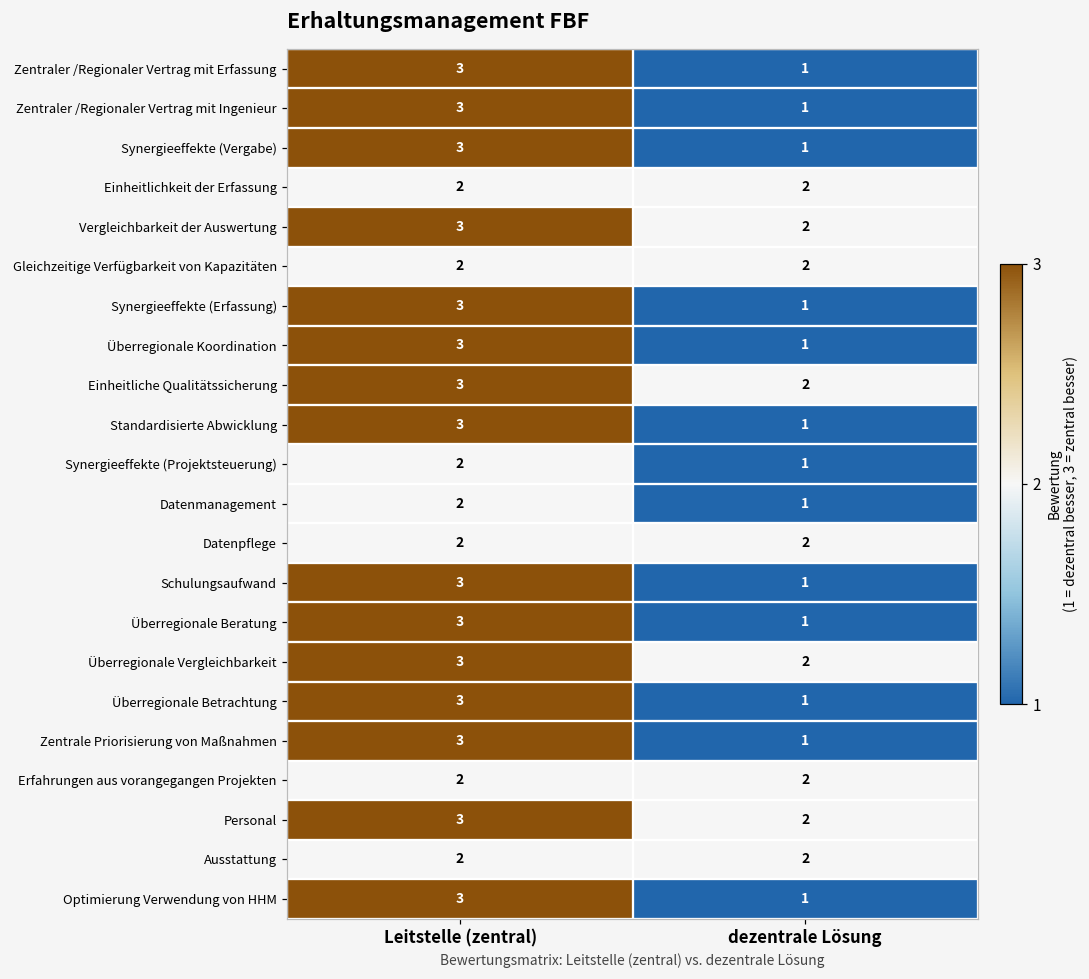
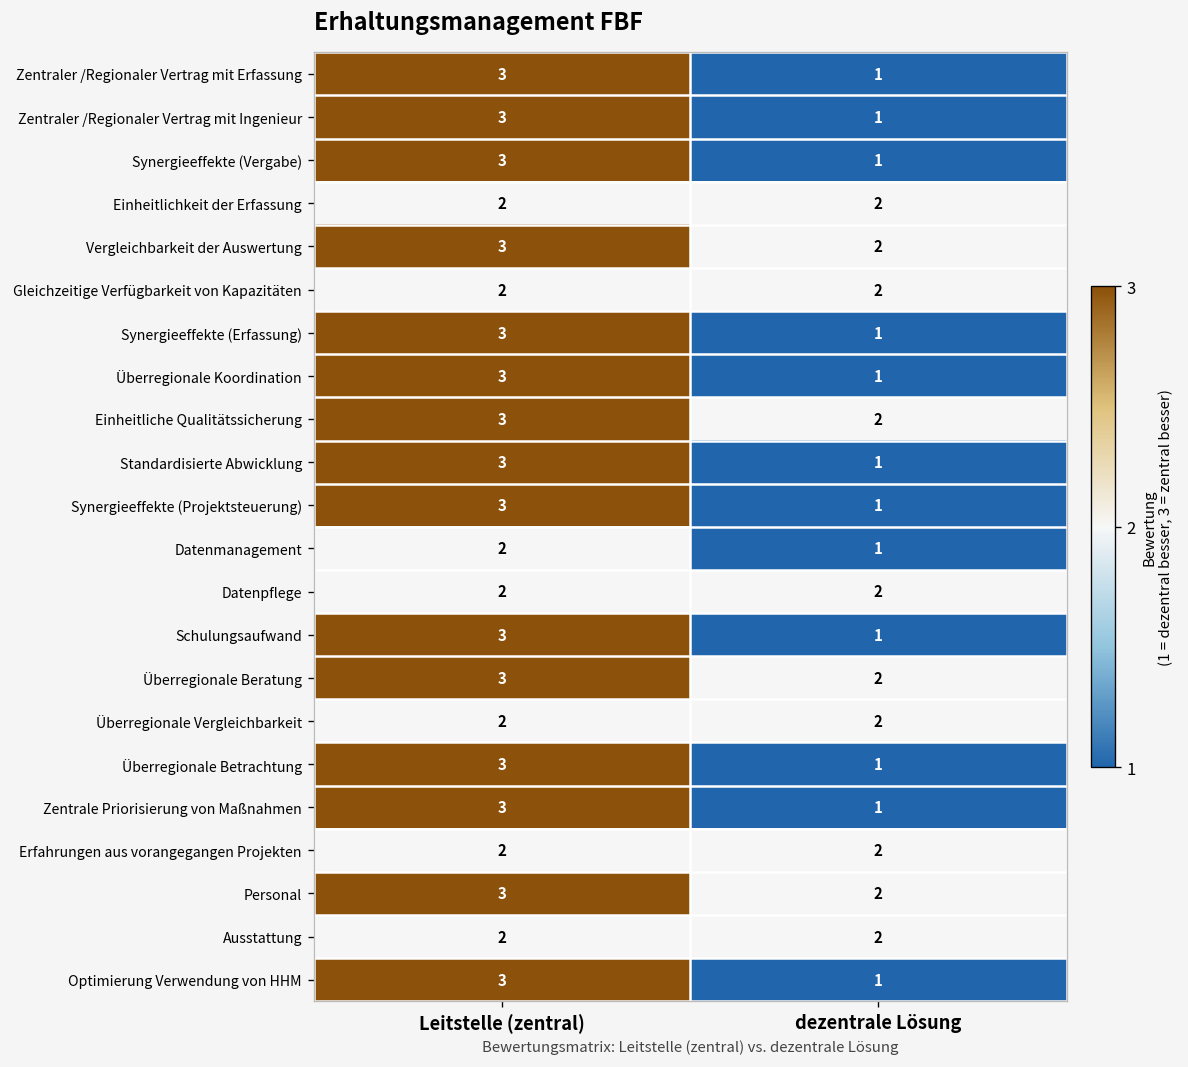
  {
    "Zentraler /Regionaler Vertrag mit Erfassung": {
      "Leitstelle (zentral)": 3,
      "dezentrale Lösung": 1
    },
    "Zentraler /Regionaler Vertrag mit Ingenieur": {
      "Leitstelle (zentral)": 3,
      "dezentrale Lösung": 1
    },
    "Synergieeffekte (Vergabe)": {
      "Leitstelle (zentral)": 3,
      "dezentrale Lösung": 1
    },
    "Einheitlichkeit der Erfassung": {
      "Leitstelle (zentral)": 2,
      "dezentrale Lösung": 2
    },
    "Vergleichbarkeit der Auswertung": {
      "Leitstelle (zentral)": 3,
      "dezentrale Lösung": 2
    },
    "Gleichzeitige Verfügbarkeit von Kapazitäten": {
      "Leitstelle (zentral)": 2,
      "dezentrale Lösung": 2
    },
    "Synergieeffekte (Erfassung)": {
      "Leitstelle (zentral)": 3,
      "dezentrale Lösung": 1
    },
    "Überregionale Koordination": {
      "Leitstelle (zentral)": 3,
      "dezentrale Lösung": 1
    },
    "Einheitliche Qualitätssicherung": {
      "Leitstelle (zentral)": 3,
      "dezentrale Lösung": 2
    },
    "Standardisierte Abwicklung": {
      "Leitstelle (zentral)": 3,
      "dezentrale Lösung": 1
    },
    "Synergieeffekte (Projektsteuerung)": {
-     "Leitstelle (zentral)": 2,
+     "Leitstelle (zentral)": 3,
      "dezentrale Lösung": 1
    },
    "Datenmanagement": {
      "Leitstelle (zentral)": 2,
      "dezentrale Lösung": 1
    },
    "Datenpflege": {
      "Leitstelle (zentral)": 2,
      "dezentrale Lösung": 2
    },
    "Schulungsaufwand": {
      "Leitstelle (zentral)": 3,
      "dezentrale Lösung": 1
    },
    "Überregionale Beratung": {
      "Leitstelle (zentral)": 3,
-     "dezentrale Lösung": 1
+     "dezentrale Lösung": 2
    },
    "Überregionale Vergleichbarkeit": {
-     "Leitstelle (zentral)": 3,
+     "Leitstelle (zentral)": 2,
      "dezentrale Lösung": 2
    },
    "Überregionale Betrachtung": {
      "Leitstelle (zentral)": 3,
      "dezentrale Lösung": 1
    },
    "Zentrale Priorisierung von Maßnahmen": {
      "Leitstelle (zentral)": 3,
      "dezentrale Lösung": 1
    },
    "Erfahrungen aus vorangegangen Projekten": {
      "Leitstelle (zentral)": 2,
      "dezentrale Lösung": 2
    },
    "Personal": {
      "Leitstelle (zentral)": 3,
      "dezentrale Lösung": 2
    },
    "Ausstattung": {
      "Leitstelle (zentral)": 2,
      "dezentrale Lösung": 2
    },
    "Optimierung Verwendung von HHM": {
      "Leitstelle (zentral)": 3,
      "dezentrale Lösung": 1
    }
  }
